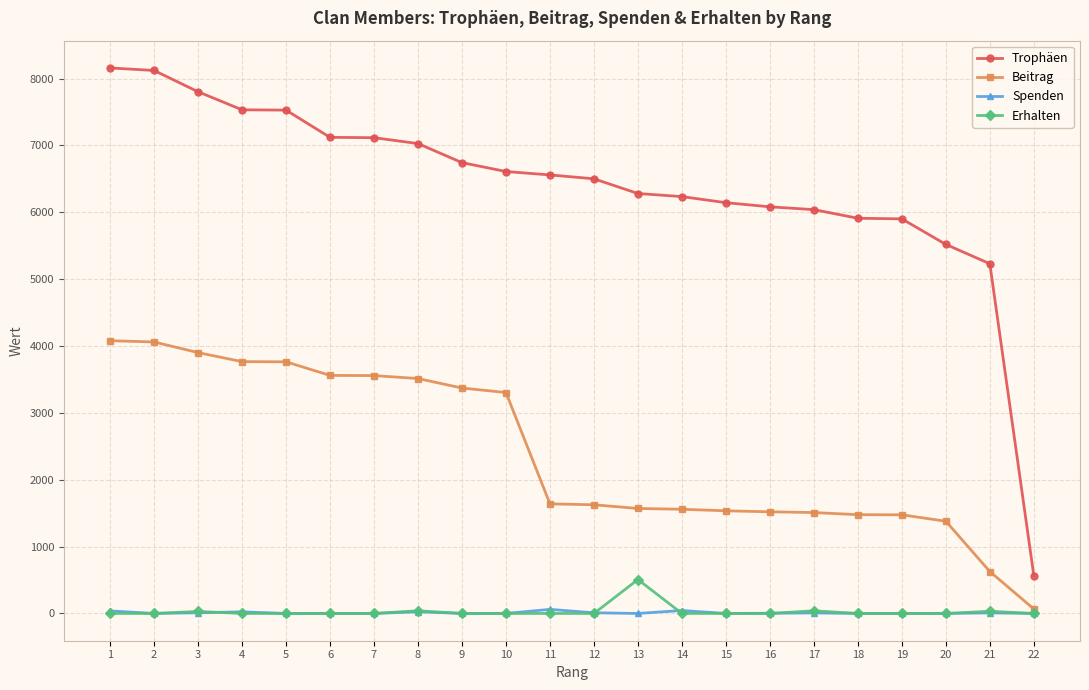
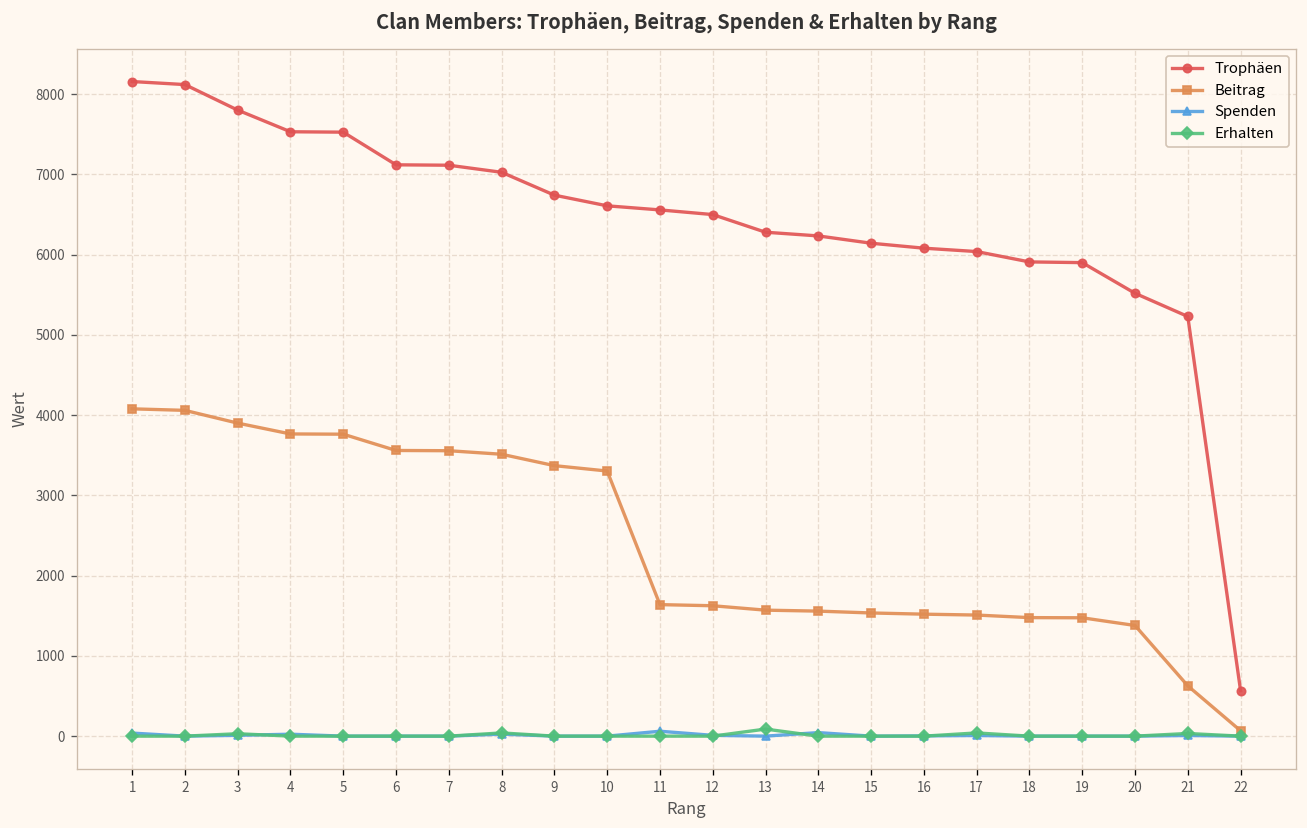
  {
    "Spenden": {
      "11": 100,
      "13": 0,
      "14": 0
    },
    "Erhalten": {
      "11": 0,
-     "13": 500,
+     "13": 100,
      "14": 0
    }
  }
